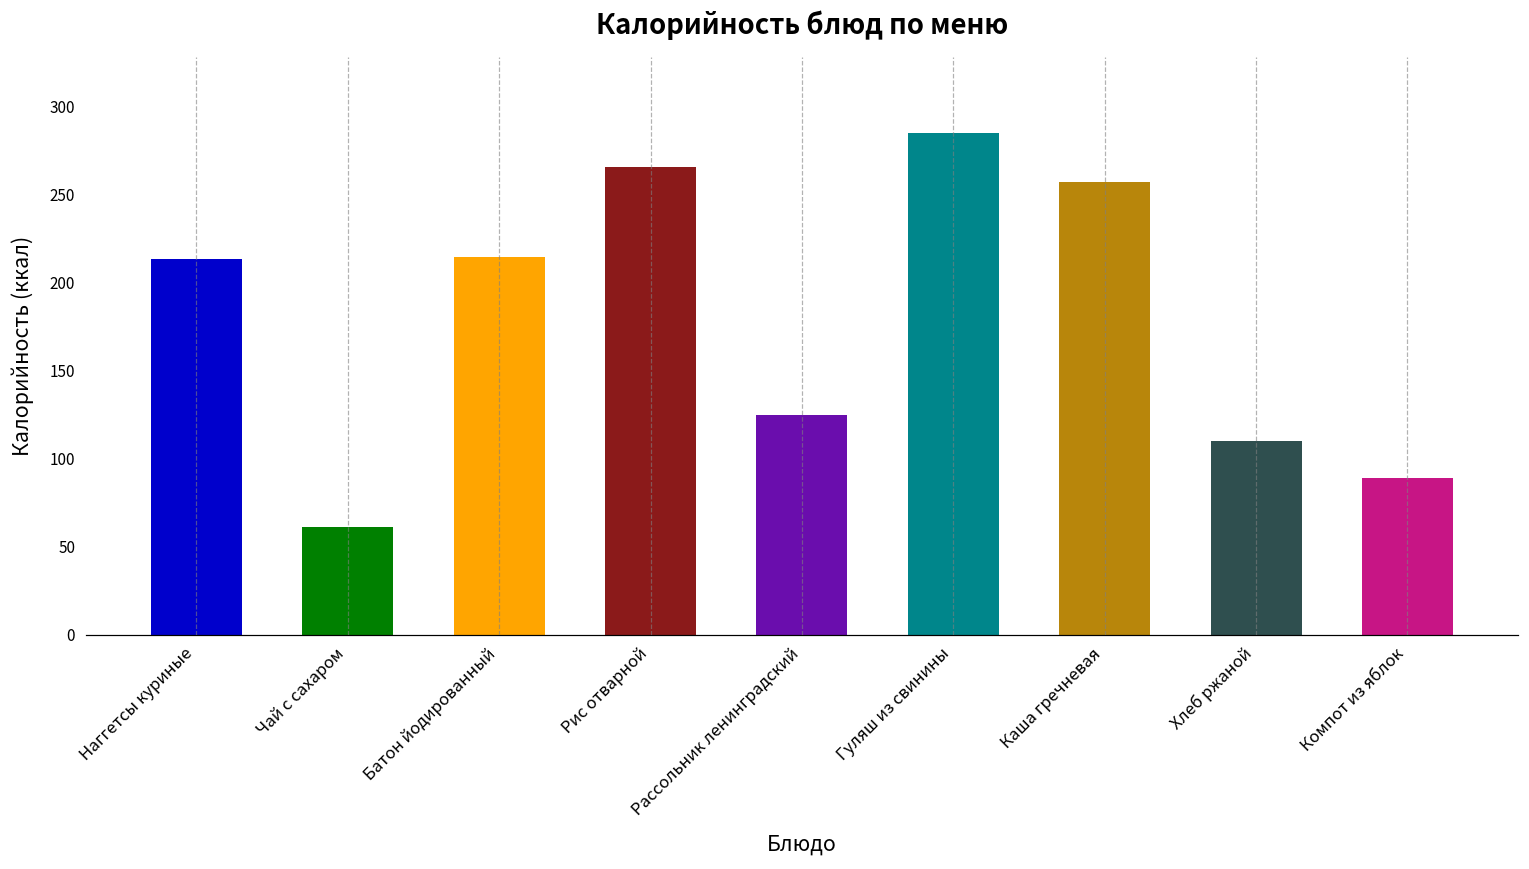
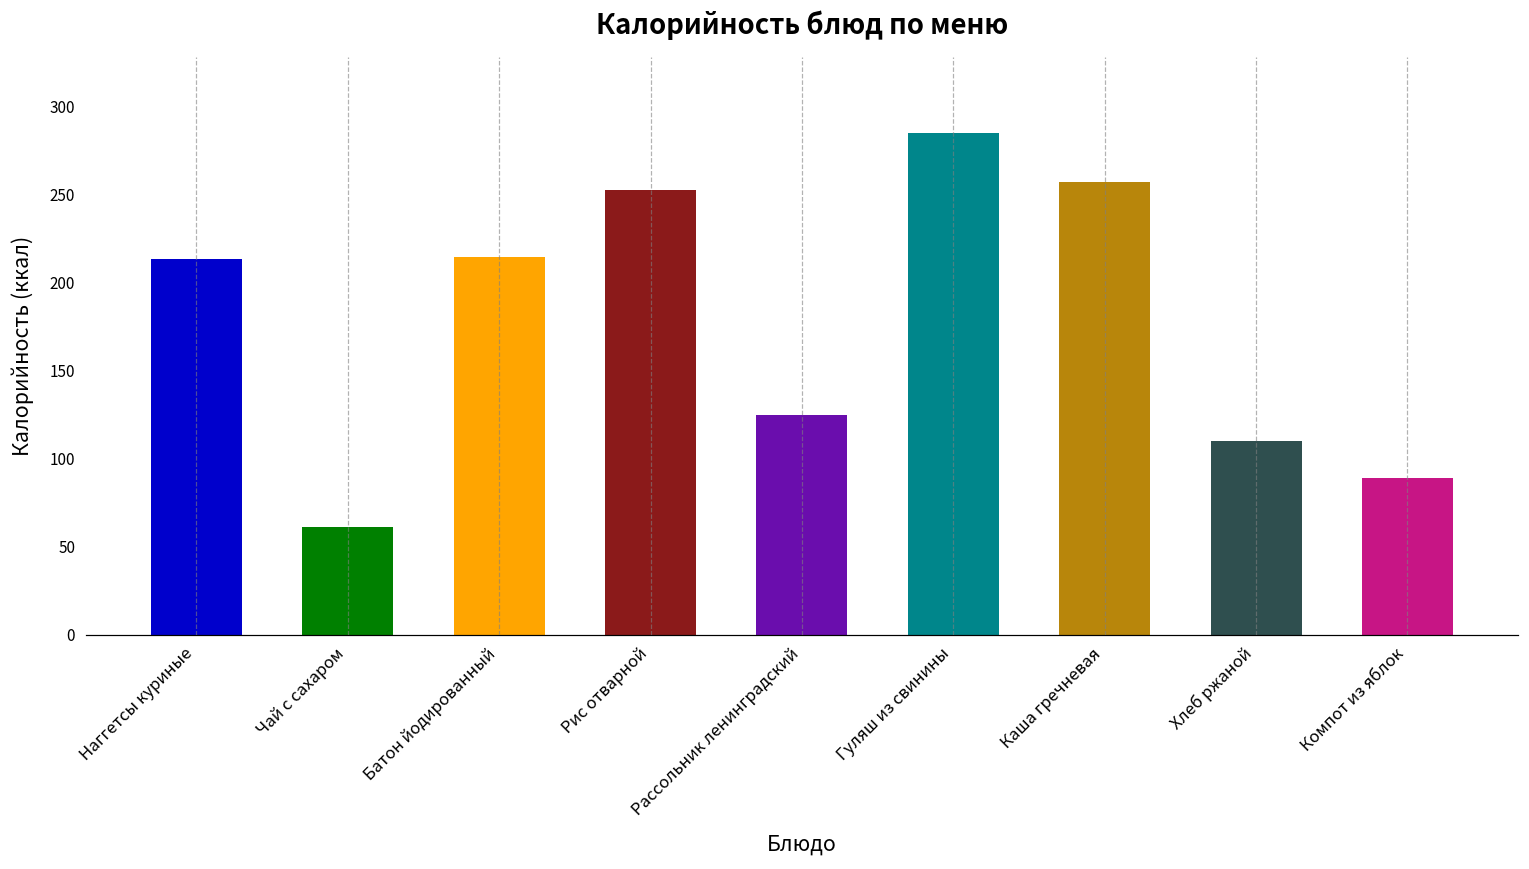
  {
    "Наггетсы куриные": 213,
    "Чай с сахаром": 61,
    "Батон йодированный": 215,
-   "Рис отварной": 266,
+   "Рис отварной": 253,
    "Рассольник ленинградский": 125,
    "Гуляш из свинины": 285,
    "Каша гречневая": 257,
    "Хлеб ржаной": 110,
    "Компот из яблок": 89
  }
